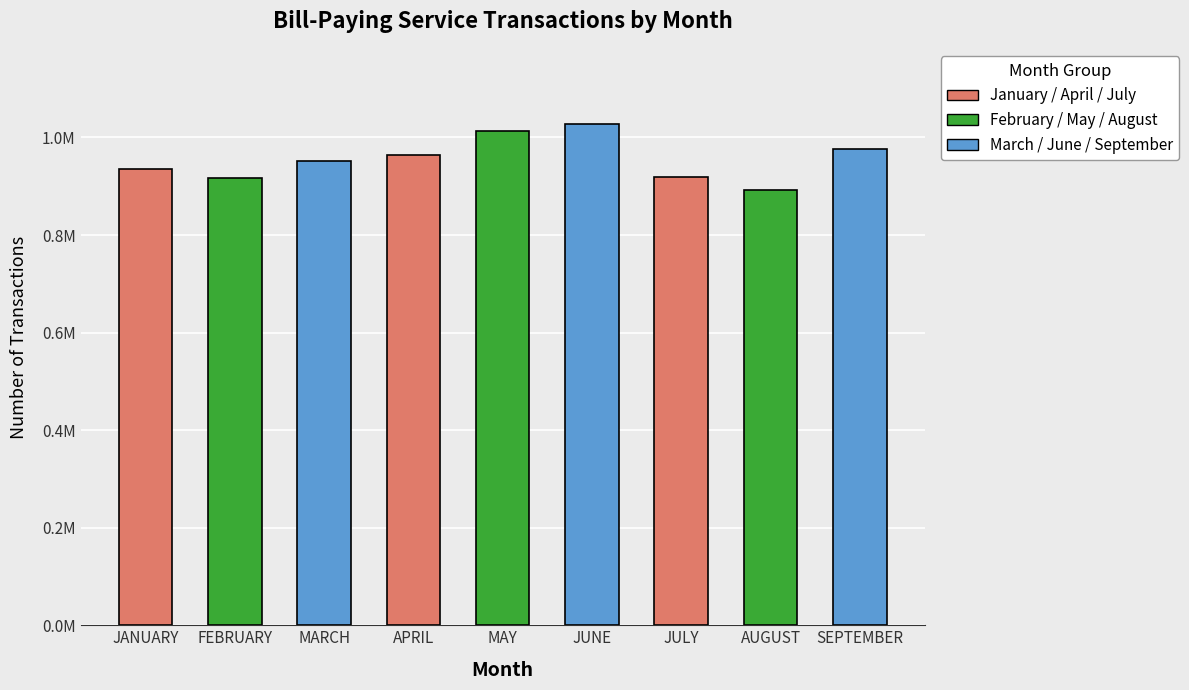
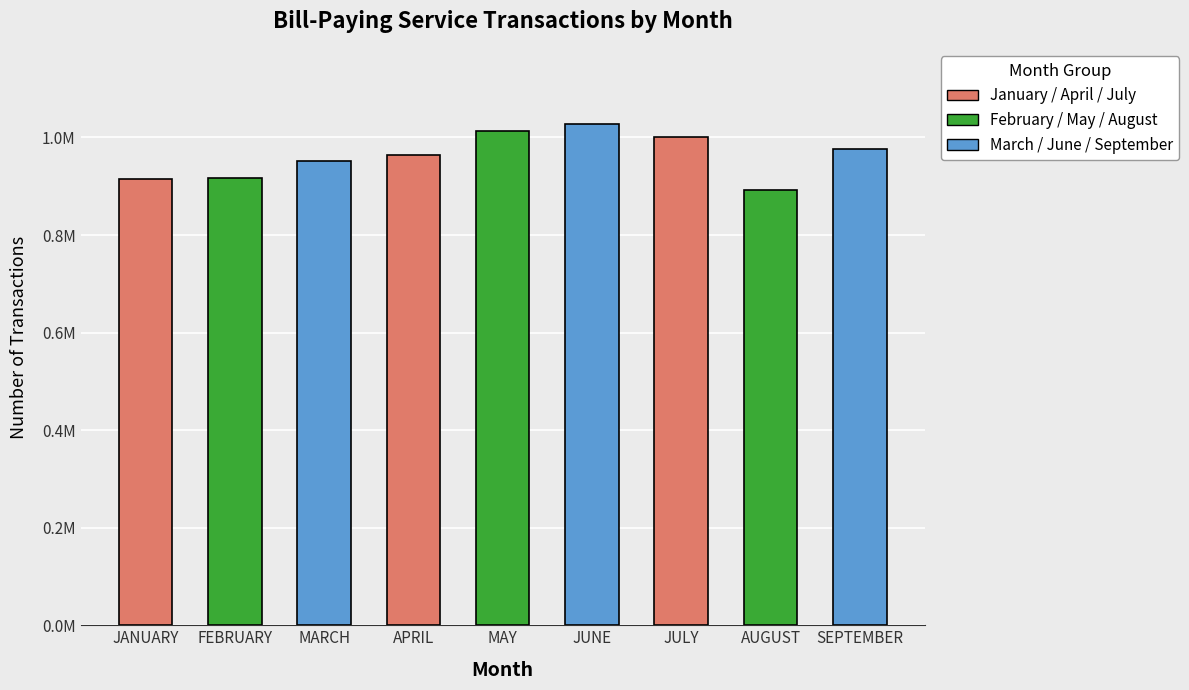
  {
-   "JANUARY": 940000,
+   "JANUARY": 920000,
    "FEBRUARY": 920000,
    "MARCH": 950000,
    "APRIL": 960000,
    "MAY": 1010000,
    "JUNE": 1030000,
-   "JULY": 920000,
+   "JULY": 1000000,
    "AUGUST": 890000,
    "SEPTEMBER": 980000
  }
